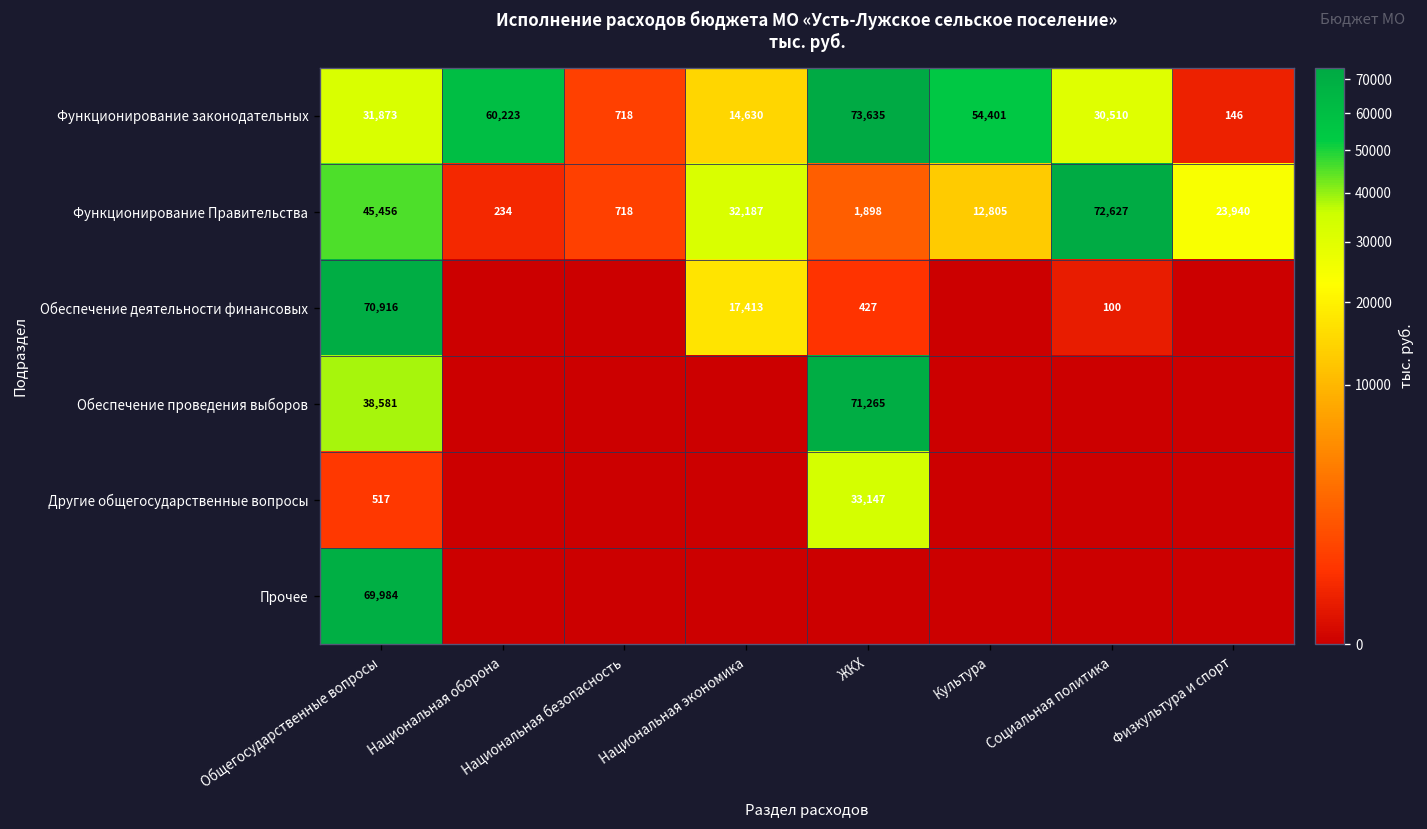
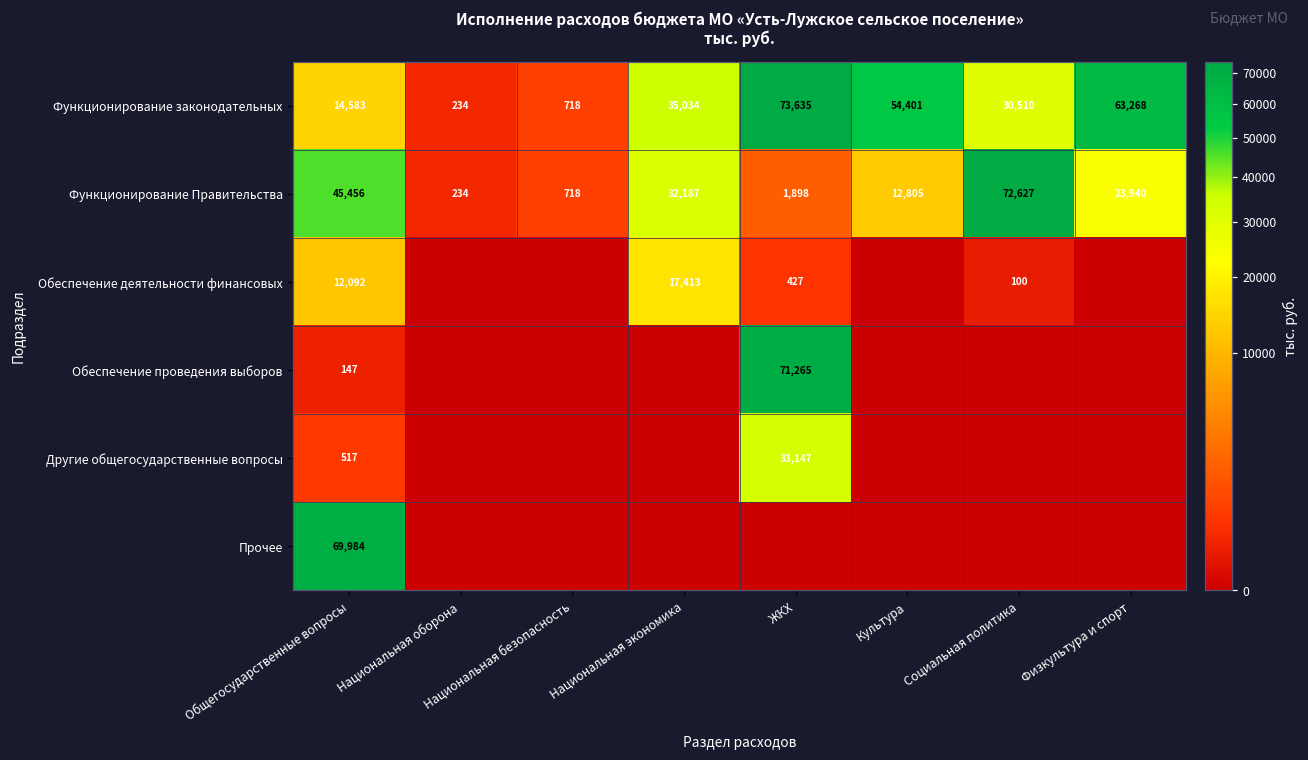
  {
    "Функционирование законодательных": {
-     "Общегосударственные вопросы": "31,873",
-     "Национальная оборона": "60,223",
+     "Общегосударственные вопросы": "14,583",
+     "Национальная оборона": "234",
      "Национальная безопасность": "718",
-     "Национальная экономика": "14,630",
+     "Национальная экономика": "35,034",
      "ЖКХ": "73,635",
      "Культура": "54,401",
      "Социальная политика": "30,510",
-     "Физкультура и спорт": "146"
+     "Физкультура и спорт": "63,268"
    },
    "Функционирование Правительства": {
      "Общегосударственные вопросы": "45,456",
      "Национальная оборона": "234",
      "Национальная безопасность": "718",
      "Национальная экономика": "32,187",
      "ЖКХ": "1,898",
      "Культура": "12,805",
      "Социальная политика": "72,627",
      "Физкультура и спорт": "23,940"
    },
    "Обеспечение деятельности финансовых": {
-     "Общегосударственные вопросы": "70,916",
+     "Общегосударственные вопросы": "12,092",
      "Национальная экономика": "17,413",
      "ЖКХ": "427",
      "Социальная политика": "100"
    },
    "Обеспечение проведения выборов": {
-     "Общегосударственные вопросы": "38,581",
+     "Общегосударственные вопросы": "147",
      "ЖКХ": "71,265"
    },
    "Другие общегосударственные вопросы": {
      "Общегосударственные вопросы": "517",
      "ЖКХ": "33,147"
    },
    "Прочее": {
      "Общегосударственные вопросы": "69,984"
    }
  }
